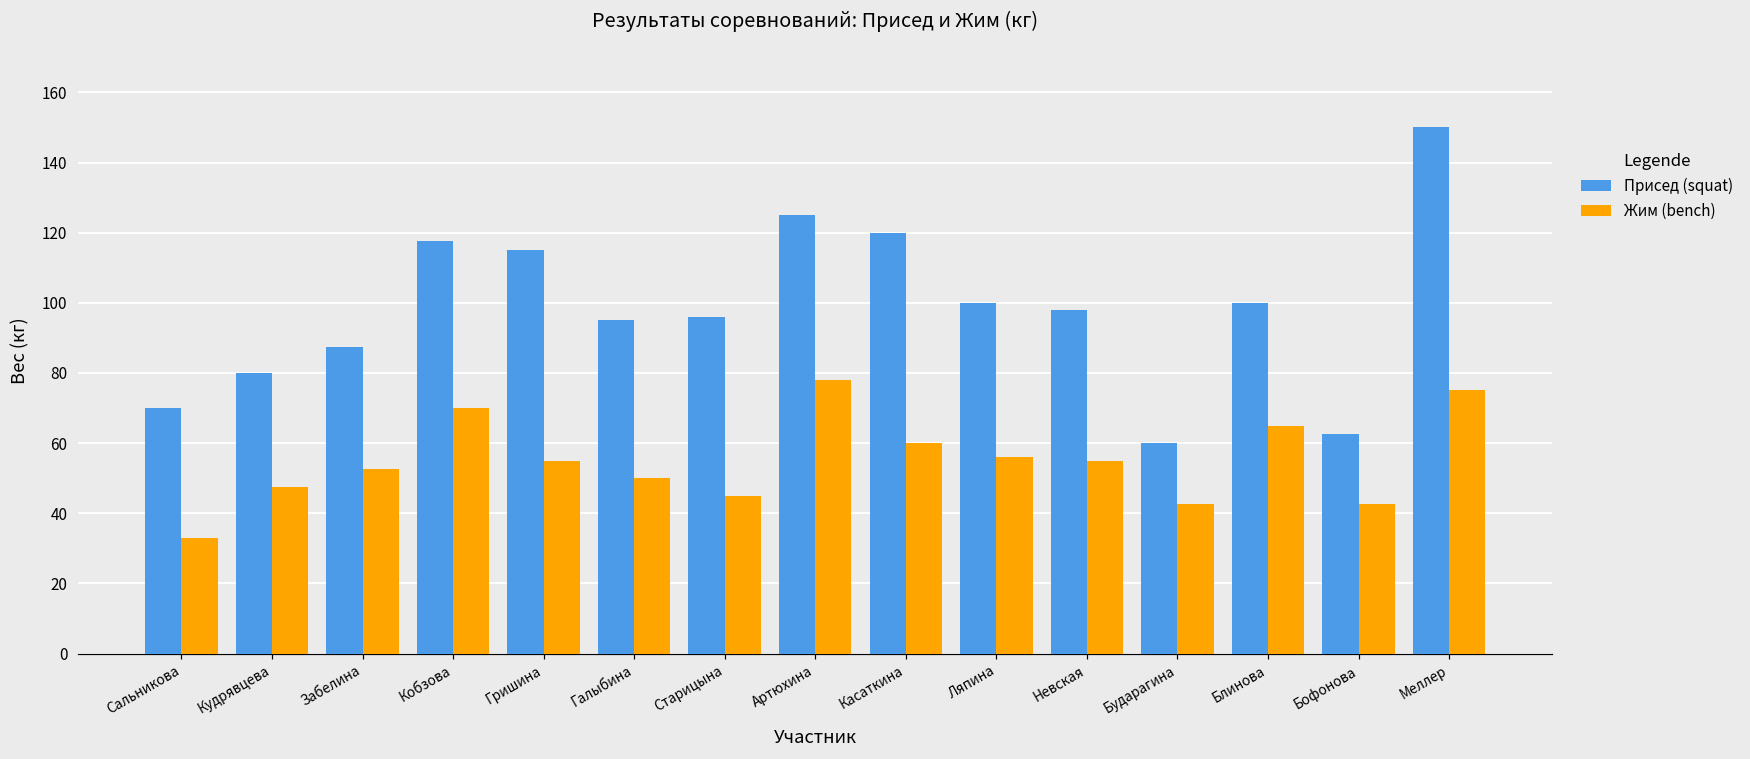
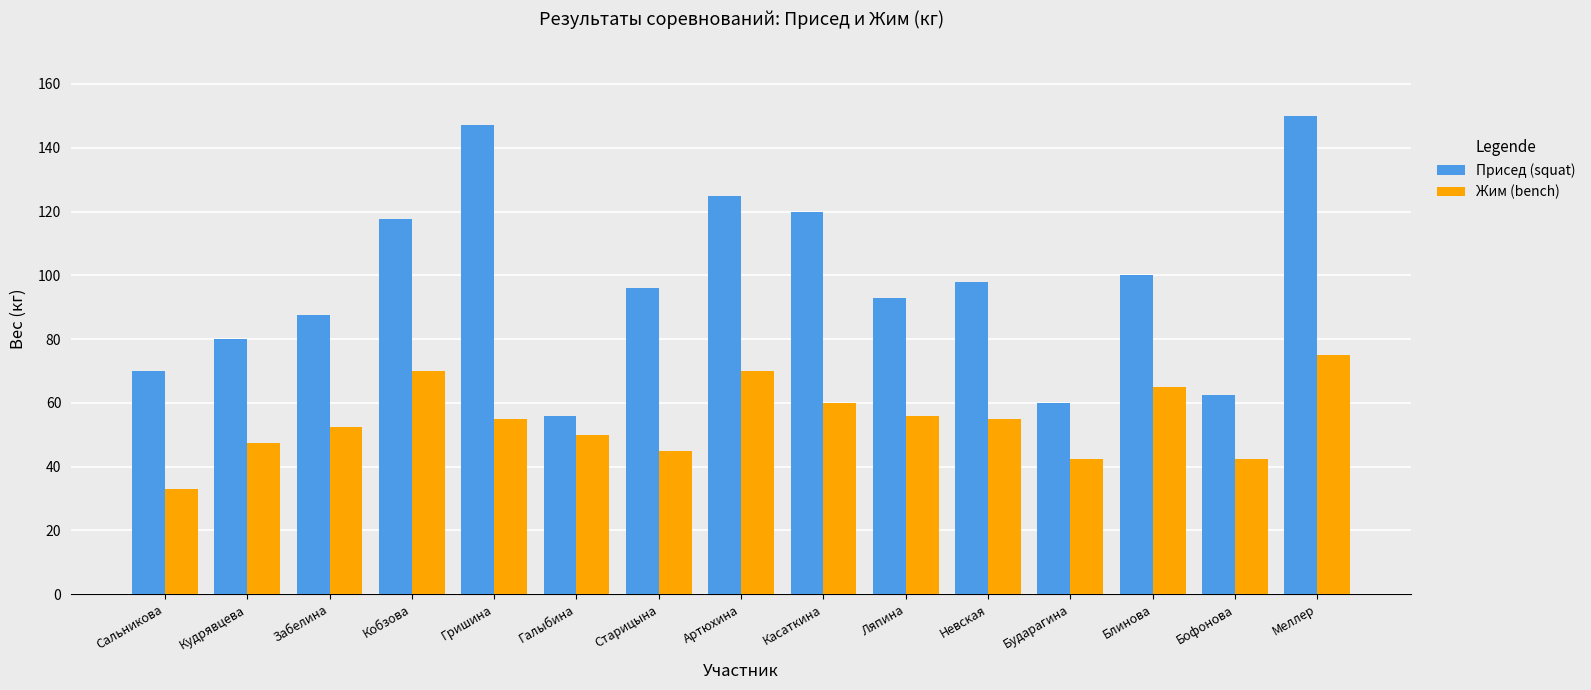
  {
    "Присед (squat)": {
      "Сальникова": 70,
      "Кудрявцева": 80,
      "Забелина": 88,
      "Кобзова": 118,
-     "Гришина": 115,
-     "Галыбина": 95,
+     "Гришина": 147,
+     "Галыбина": 56,
      "Старицына": 96,
      "Артюхина": 125,
      "Касаткина": 120,
-     "Ляпина": 100,
+     "Ляпина": 93,
      "Невская": 98,
      "Бударагина": 60,
      "Блинова": 100,
      "Бофонова": 63,
      "Меллер": 150
    },
    "Жим (bench)": {
      "Сальникова": 33,
      "Кудрявцева": 48,
      "Забелина": 53,
      "Кобзова": 70,
      "Гришина": 55,
      "Галыбина": 50,
      "Старицына": 45,
-     "Артюхина": 78,
+     "Артюхина": 70,
      "Касаткина": 60,
      "Ляпина": 56,
      "Невская": 55,
      "Бударагина": 43,
      "Блинова": 65,
      "Бофонова": 43,
      "Меллер": 75
    }
  }
